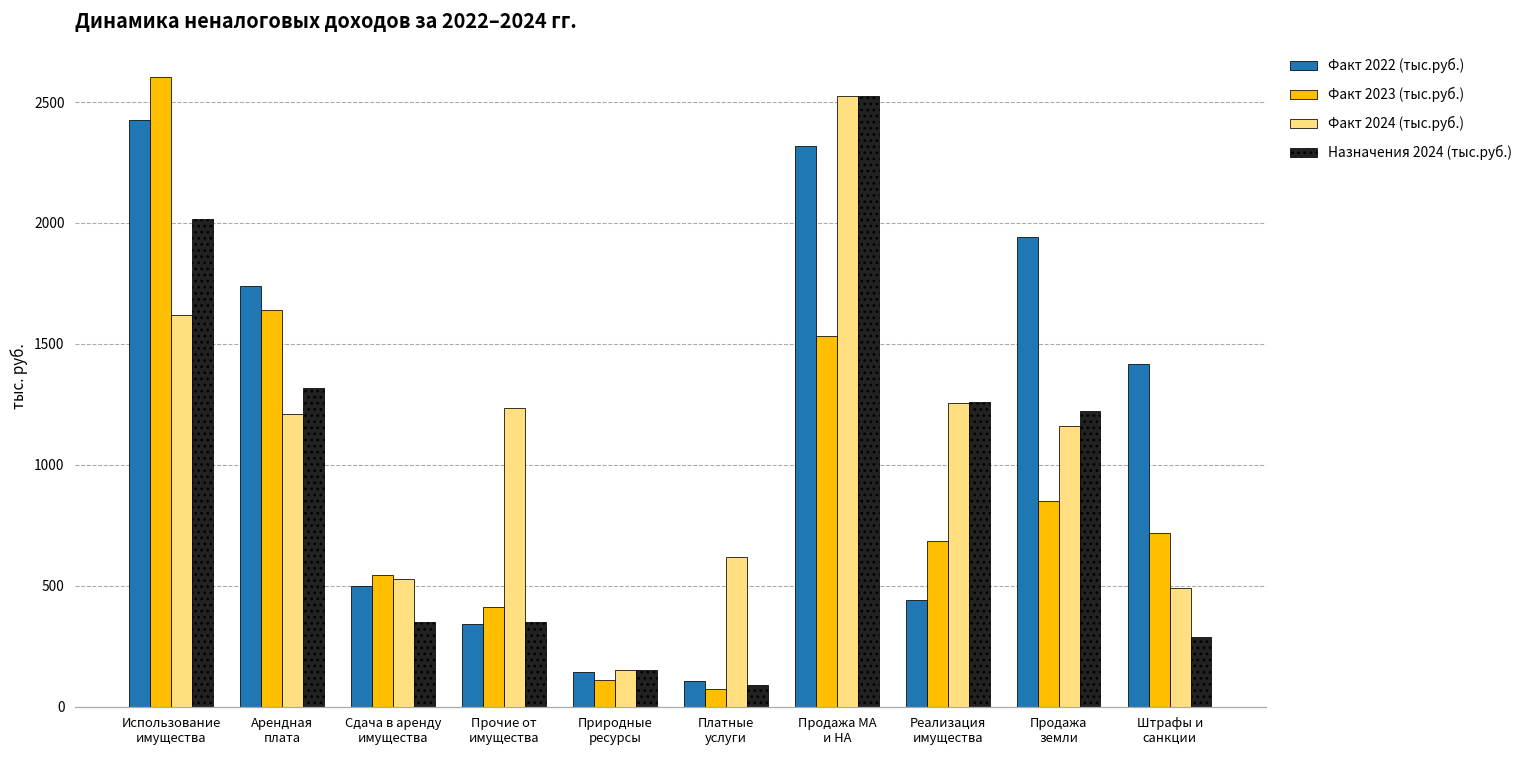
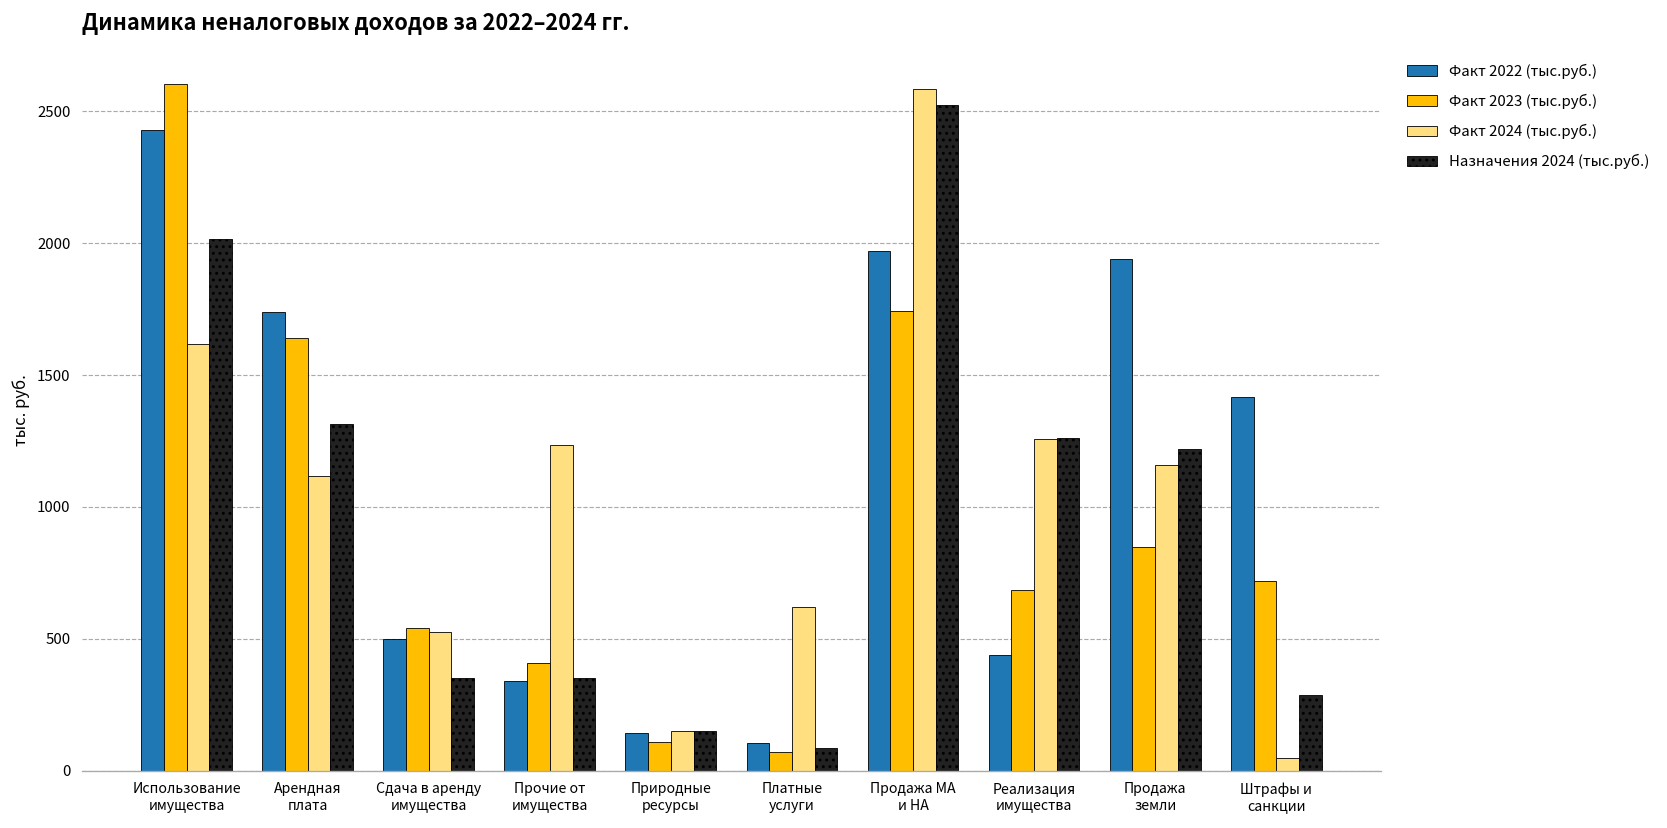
  {
    "Факт 2022 (тыс.руб.)": {
      "Использование имущества": 2430,
      "Арендная плата": 1740,
      "Сдача в аренду имущества": 500,
      "Прочие от имущества": 340,
      "Природные ресурсы": 140,
      "Платные услуги": 110,
-     "Продажа МА и НА": 2320,
+     "Продажа МА и НА": 1970,
      "Реализация имущества": 440,
      "Продажа земли": 1940,
      "Штрафы и санкции": 1420
    },
    "Факт 2023 (тыс.руб.)": {
      "Использование имущества": 2600,
      "Арендная плата": 1640,
      "Сдача в аренду имущества": 540,
      "Прочие от имущества": 410,
      "Природные ресурсы": 110,
      "Платные услуги": 70,
-     "Продажа МА и НА": 1530,
+     "Продажа МА и НА": 1740,
      "Реализация имущества": 680,
      "Продажа земли": 850,
      "Штрафы и санкции": 720
    },
    "Факт 2024 (тыс.руб.)": {
      "Использование имущества": 1620,
-     "Арендная плата": 1210,
+     "Арендная плата": 1120,
      "Сдача в аренду имущества": 530,
      "Прочие от имущества": 1230,
      "Природные ресурсы": 150,
      "Платные услуги": 620,
-     "Продажа МА и НА": 2520,
+     "Продажа МА и НА": 2590,
      "Реализация имущества": 1260,
      "Продажа земли": 1160,
-     "Штрафы и санкции": 490
+     "Штрафы и санкции": 50
    },
    "Назначения 2024 (тыс.руб.)": {
      "Использование имущества": 2020,
      "Арендная плата": 1320,
      "Сдача в аренду имущества": 350,
      "Прочие от имущества": 350,
      "Природные ресурсы": 150,
      "Платные услуги": 90,
      "Продажа МА и НА": 2520,
      "Реализация имущества": 1260,
      "Продажа земли": 1220,
      "Штрафы и санкции": 290
    }
  }
